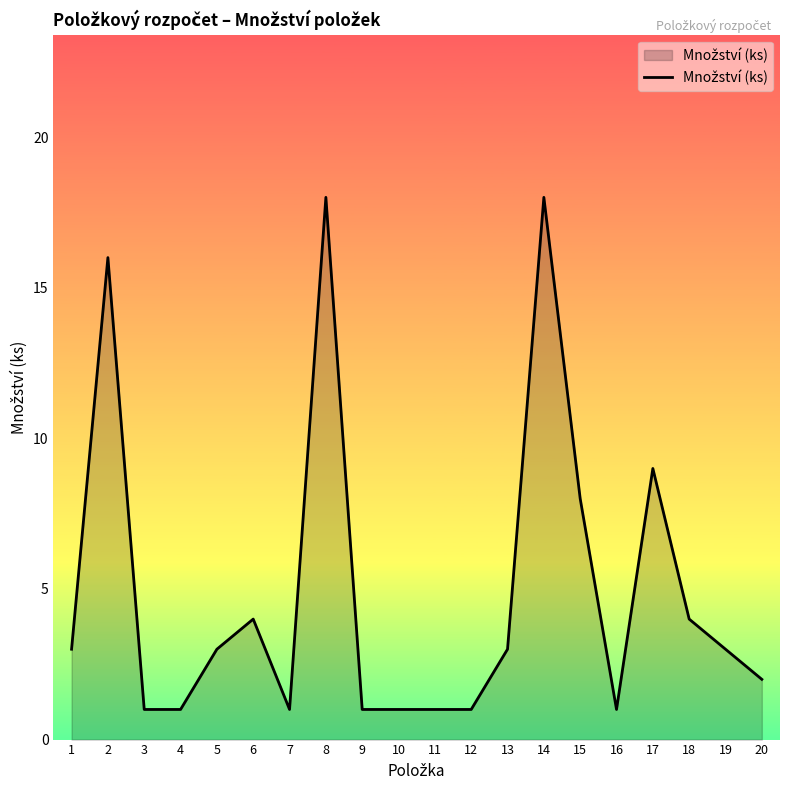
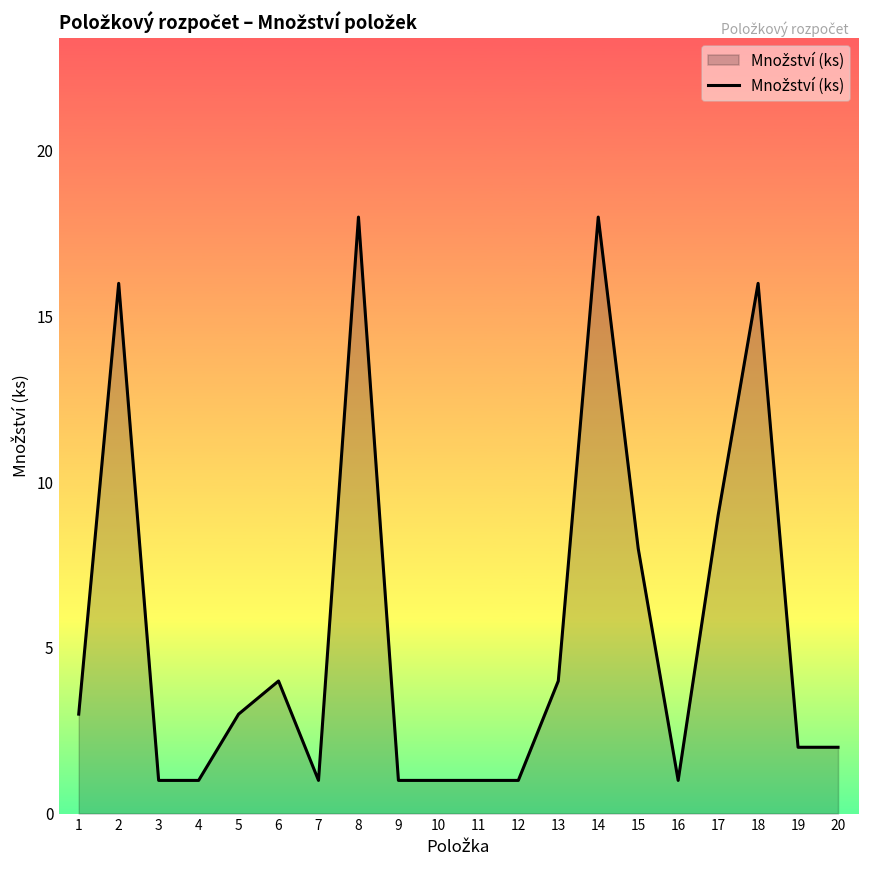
  {
    "1": 3,
    "2": 16,
    "3": 1,
    "4": 1,
    "5": 3,
    "6": 4,
    "7": 1,
    "8": 18,
    "9": 1,
    "10": 1,
    "11": 1,
    "12": 1,
-   "13": 3,
+   "13": 4,
    "14": 18,
    "15": 8,
    "16": 1,
    "17": 9,
-   "18": 4,
-   "19": 3,
+   "18": 16,
+   "19": 2,
    "20": 2
  }
